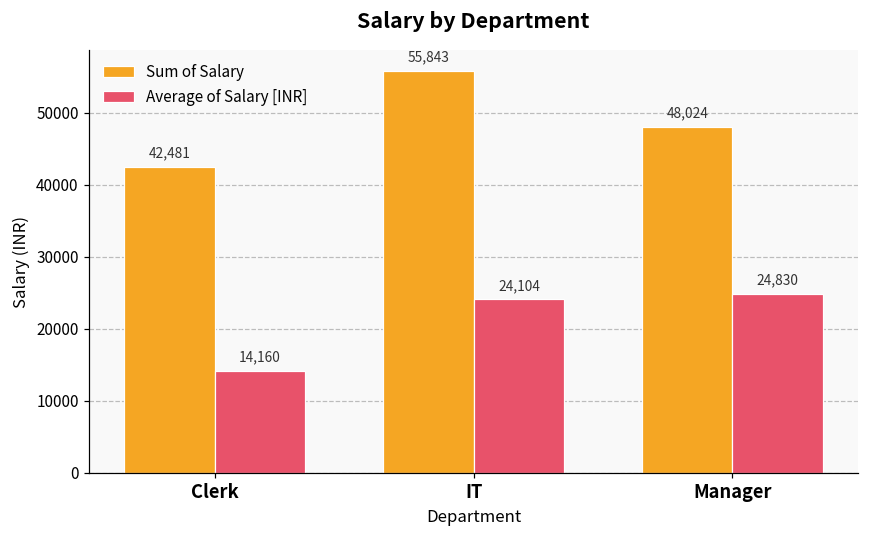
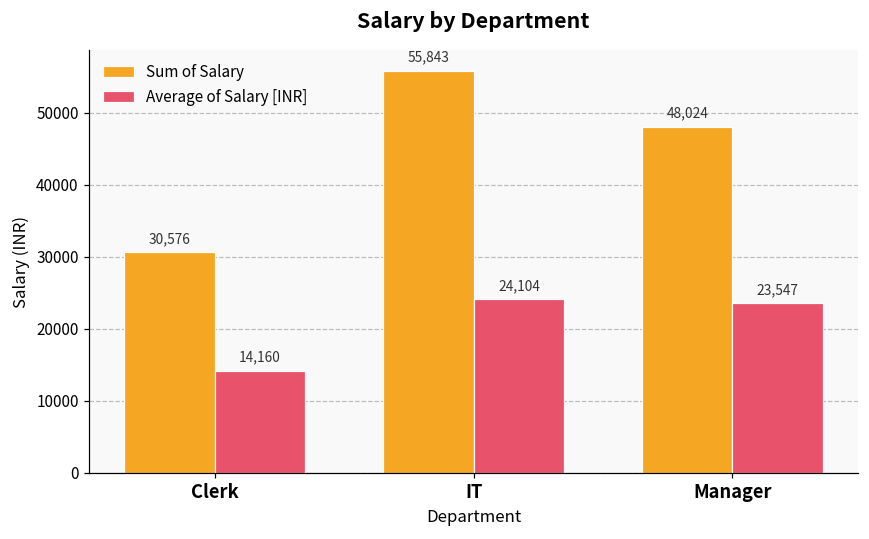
  {
    "Sum of Salary": {
-     "Clerk": "42,481",
+     "Clerk": "30,576",
      "IT": "55,843",
      "Manager": "48,024"
    },
    "Average of Salary [INR]": {
      "Clerk": "14,160",
      "IT": "24,104",
-     "Manager": "24,830"
+     "Manager": "23,547"
    }
  }
